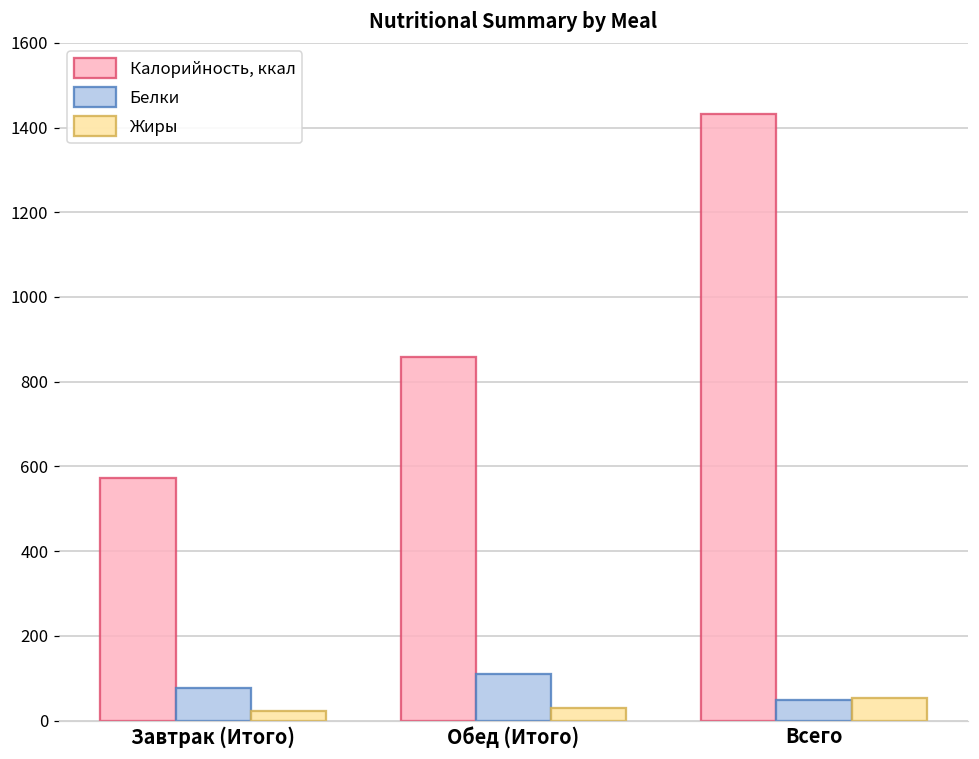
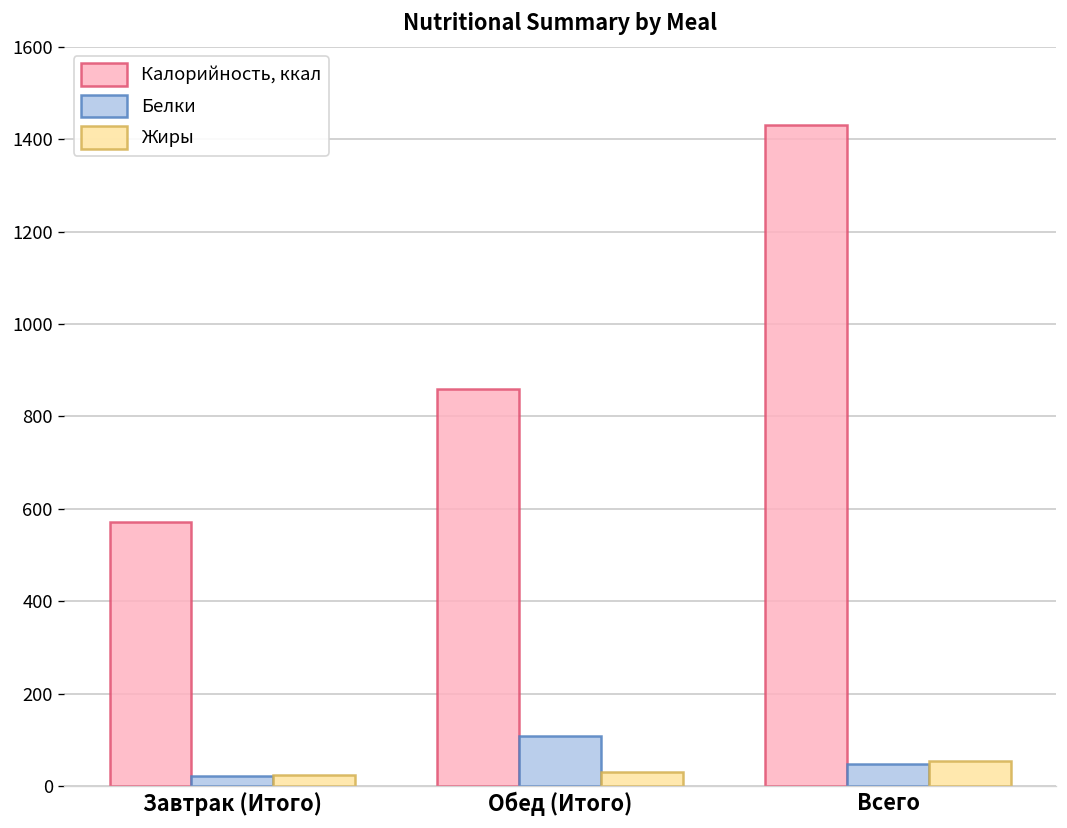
  {
    "Белки": {
-     "Завтрак (Итого)": 80,
+     "Завтрак (Итого)": 20,
      "Обед (Итого)": 110,
      "Всего": 50
    }
  }
